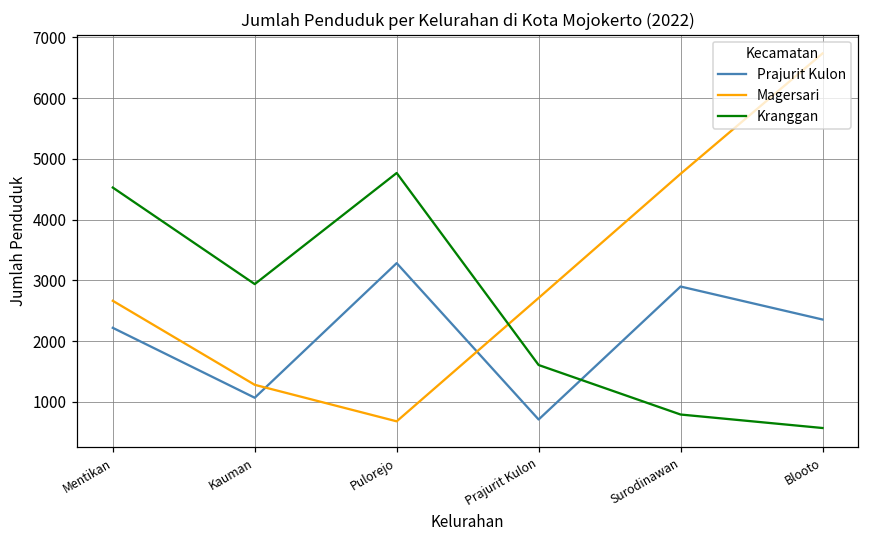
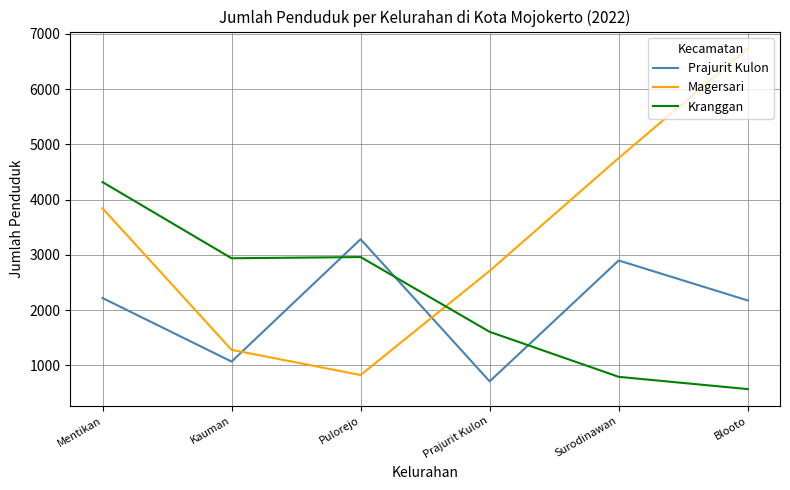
  {
    "Prajurit Kulon": {
      "Mentikan": 2200,
      "Kauman": 1100,
      "Pulorejo": 3300,
      "Prajurit Kulon": 700,
      "Surodinawan": 2900,
-     "Blooto": 2400
+     "Blooto": 2200
    },
    "Magersari": {
-     "Mentikan": 2700,
+     "Mentikan": 3800,
      "Kauman": 1300,
-     "Pulorejo": 700,
+     "Pulorejo": 800,
      "Prajurit Kulon": 2700,
      "Surodinawan": 4800
    },
    "Kranggan": {
-     "Mentikan": 4500,
+     "Mentikan": 4300,
      "Kauman": 2900,
-     "Pulorejo": 4800,
+     "Pulorejo": 3000,
      "Prajurit Kulon": 1600,
      "Surodinawan": 800,
      "Blooto": 600
    }
  }
